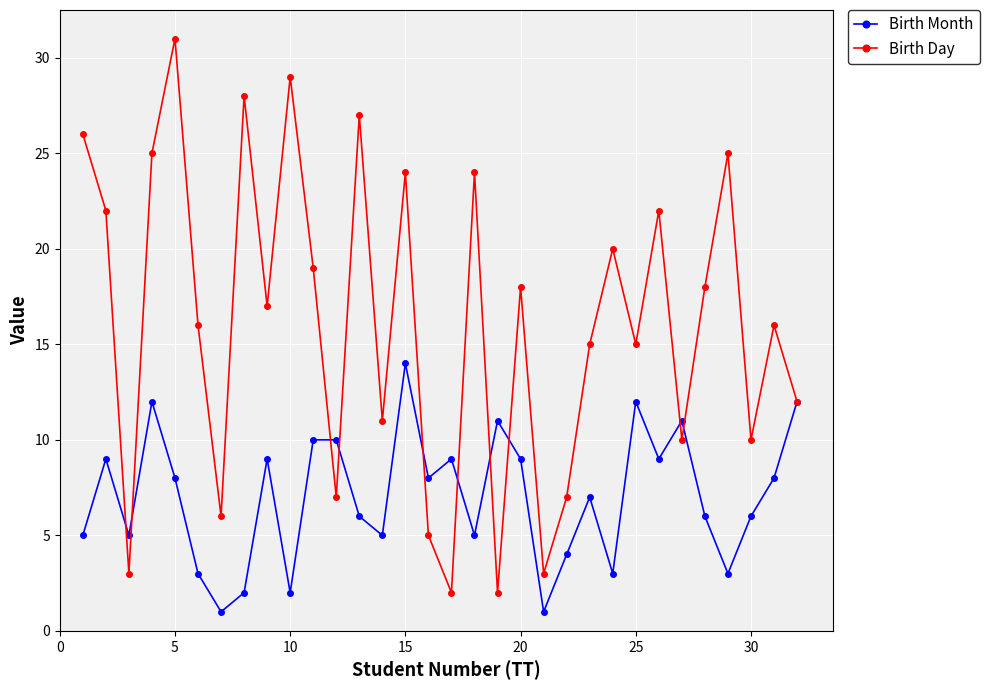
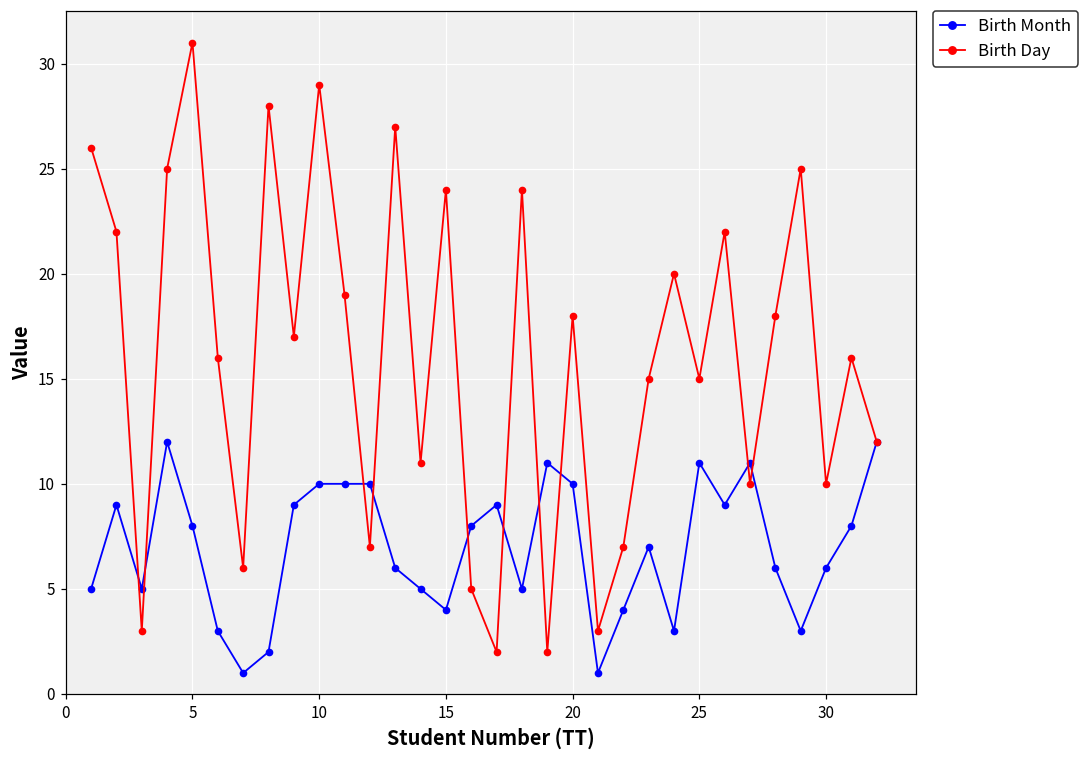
  {
    "Birth Month": {
      "5": 8,
-     "10": 2,
-     "15": 14,
-     "20": 9,
-     "25": 12,
+     "10": 10,
+     "15": 4,
+     "20": 10,
+     "25": 11,
      "30": 6
    },
    "Birth Day": {
      "5": 31,
      "10": 29,
      "15": 24,
      "20": 18,
      "25": 15,
      "30": 10
    }
  }
